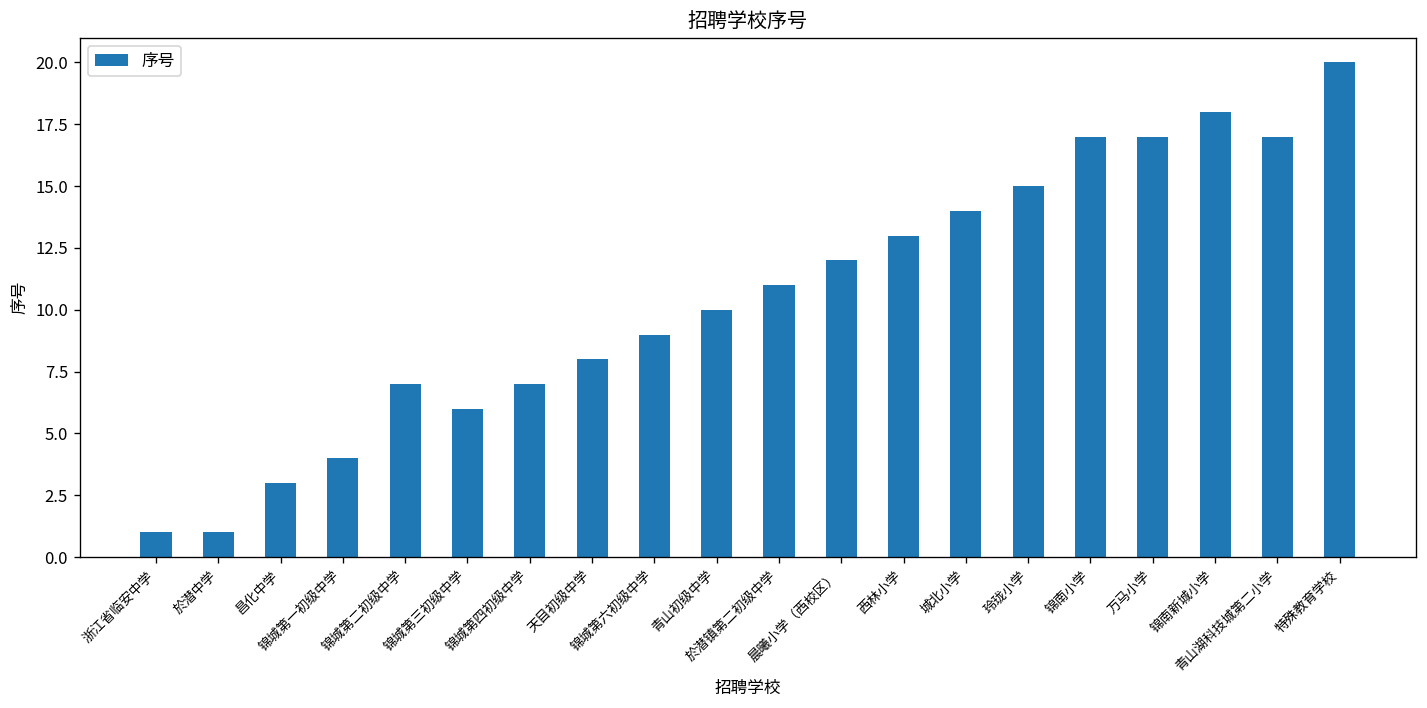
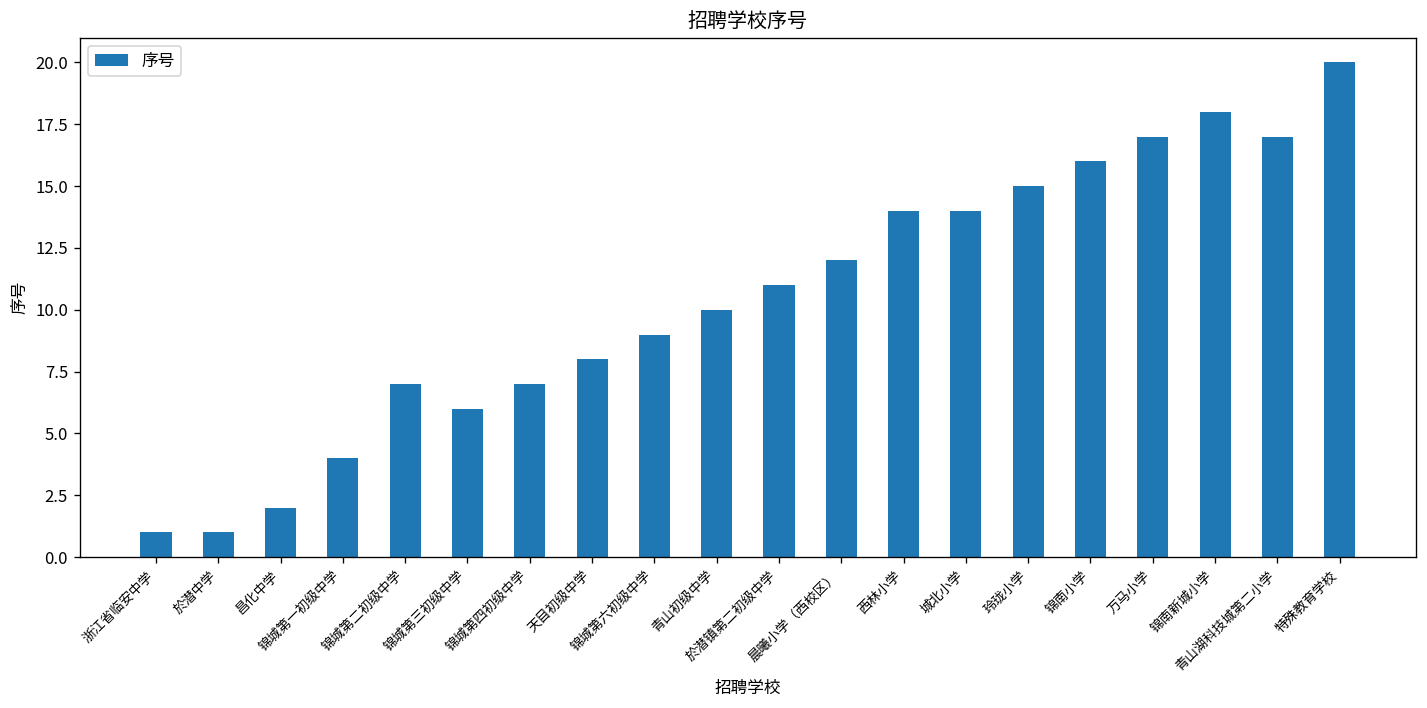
  {
    "浙江省临安中学": 1,
    "於潜中学": 1,
-   "昌化中学": 3,
+   "昌化中学": 2,
    "锦城第一初级中学": 4,
    "锦城第二初级中学": 7,
    "锦城第三初级中学": 6,
    "锦城第四初级中学": 7,
    "天目初级中学": 8,
    "锦城第六初级中学": 9,
    "青山初级中学": 10,
    "於潜镇第二初级中学": 11,
    "晨曦小学（西校区）": 12,
-   "西林小学": 13,
+   "西林小学": 14,
    "城北小学": 14,
    "玲珑小学": 15,
-   "锦南小学": 17,
+   "锦南小学": 16,
    "万马小学": 17,
    "锦南新城小学": 18,
    "青山湖科技城第二小学": 17,
    "特殊教育学校": 20
  }
